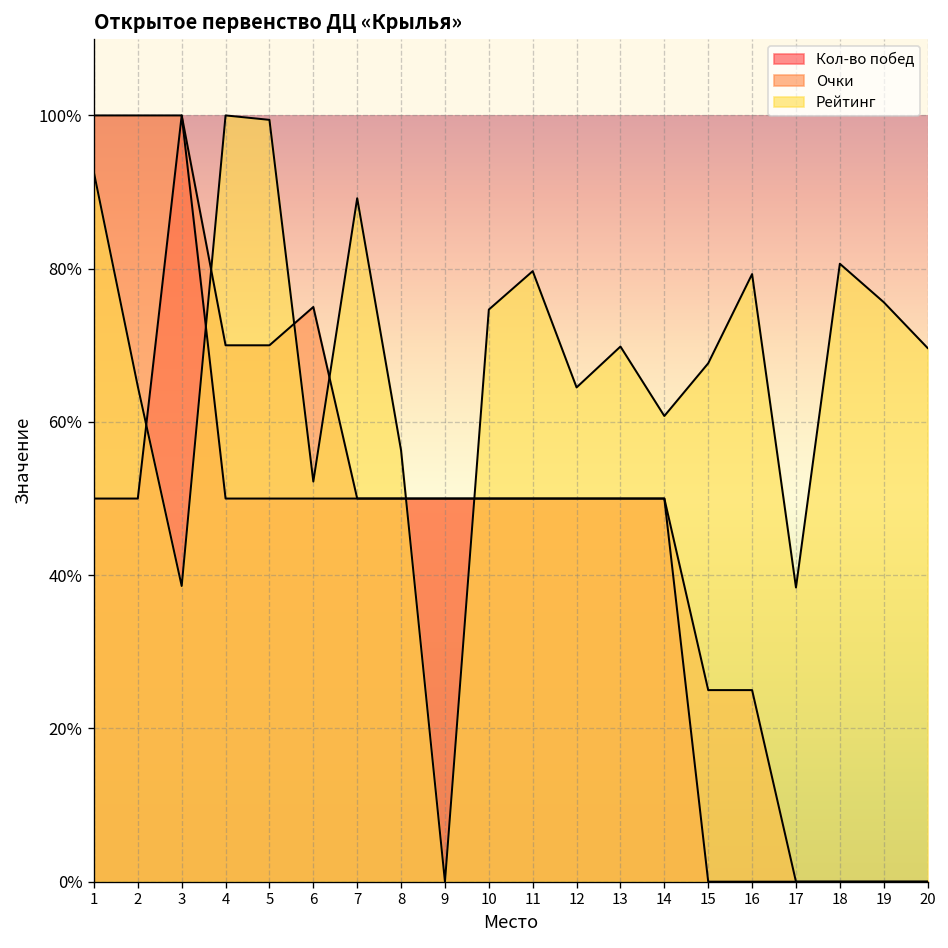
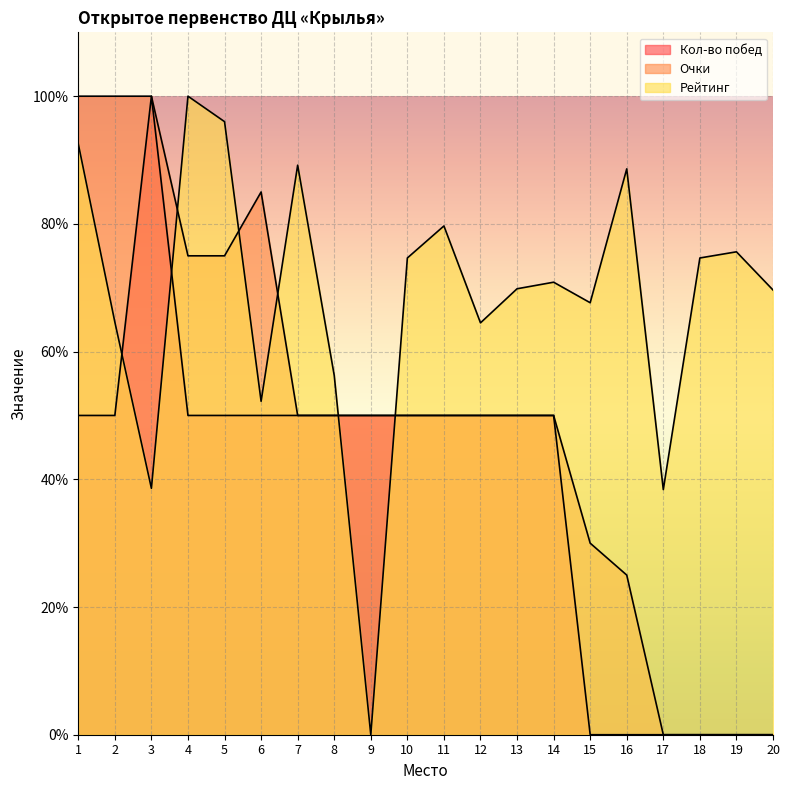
  {
    "Кол-во побед": {
      "1": "50%",
      "2": "50%",
      "4": "50%",
      "5": "50%",
      "6": "50%",
      "15": "0%",
      "16": "0%"
    },
    "Очки": {
      "1": "100%",
      "2": "100%",
-     "4": "70%",
-     "5": "70%",
-     "6": "75%",
-     "15": "25%",
+     "4": "75%",
+     "5": "75%",
+     "6": "85%",
+     "15": "30%",
      "16": "25%"
    },
    "Рейтинг": {
      "1": "93%",
      "2": "65%",
      "3": "39%",
      "4": "100%",
-     "5": "99%",
+     "5": "96%",
      "6": "52%",
      "7": "89%",
      "8": "56%",
      "9": "0%",
      "10": "75%",
      "11": "80%",
      "12": "65%",
      "13": "70%",
-     "14": "61%",
+     "14": "71%",
      "15": "68%",
-     "16": "79%",
+     "16": "89%",
      "17": "38%",
-     "18": "81%",
+     "18": "75%",
      "19": "76%",
      "20": "70%"
    }
  }
